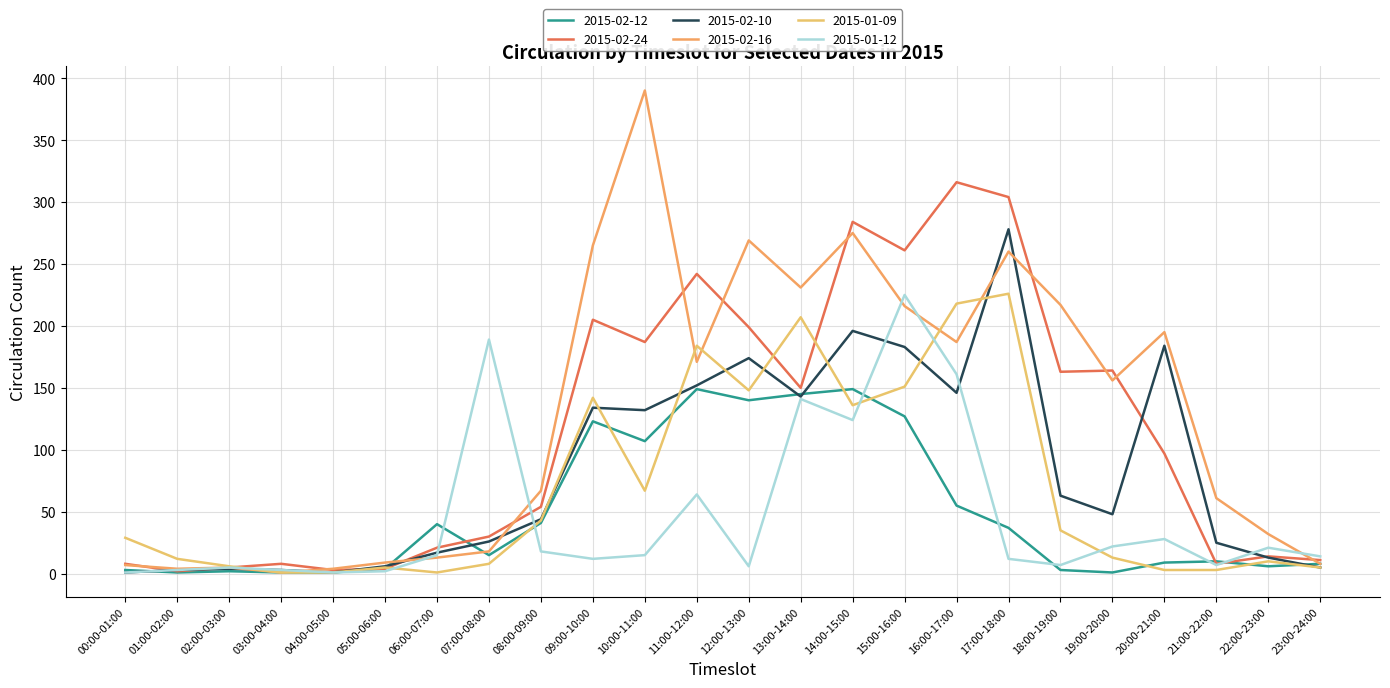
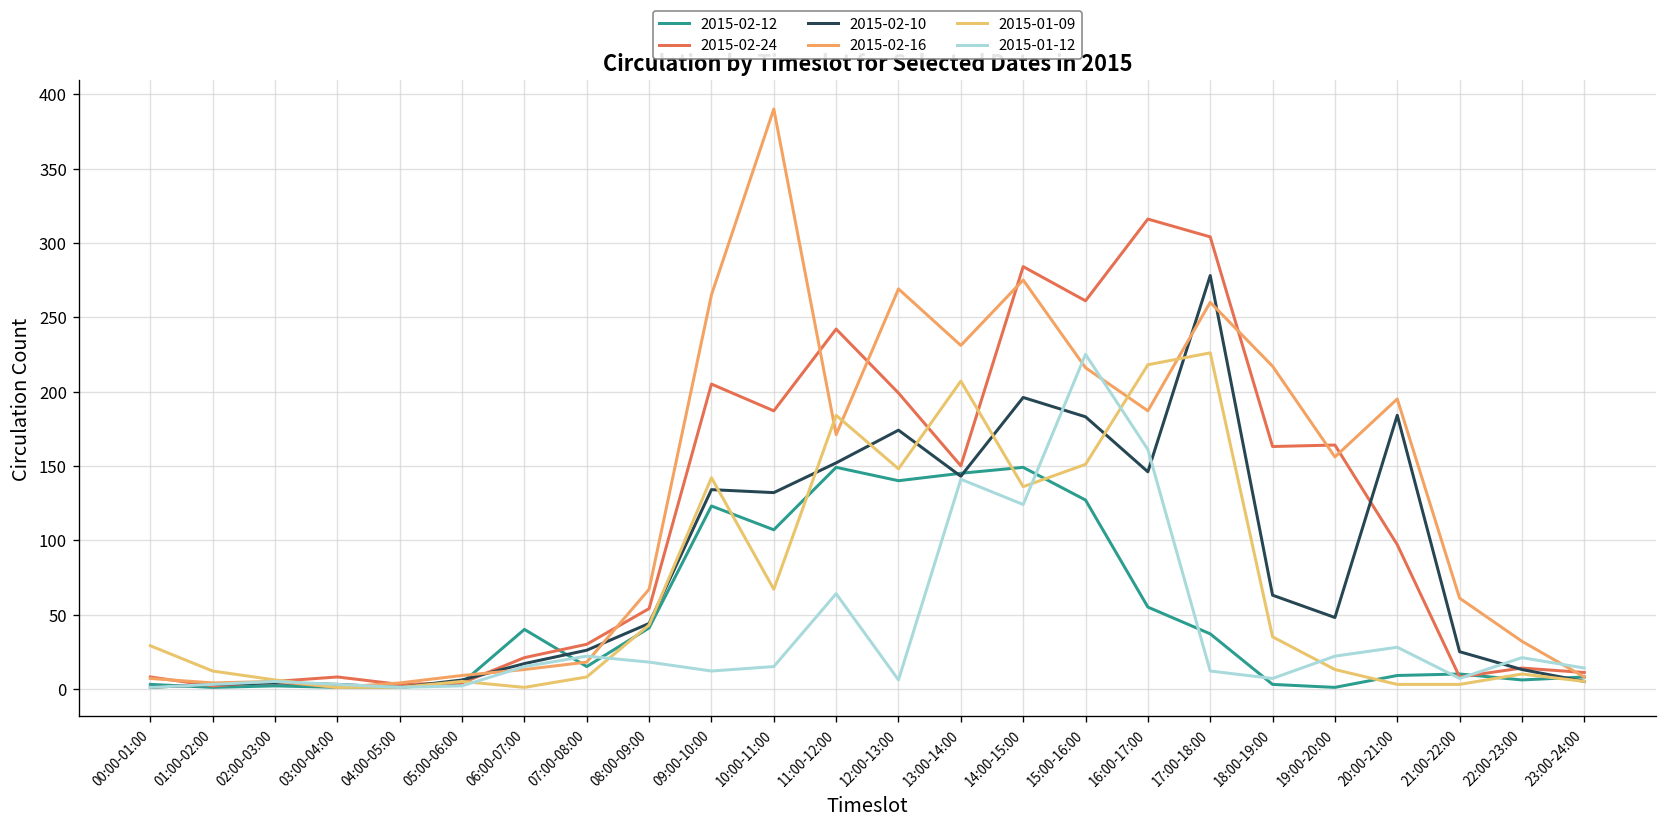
  {
    "2015-02-12": {
      "06:00-07:00": 40,
      "07:00-08:00": 15,
      "09:00-10:00": 123,
      "10:00-11:00": 107,
      "11:00-12:00": 149,
      "12:00-13:00": 140,
      "14:00-15:00": 149,
      "15:00-16:00": 127,
      "16:00-17:00": 55,
      "17:00-18:00": 37,
      "18:00-19:00": 3,
      "19:00-20:00": 1,
      "20:00-21:00": 9,
      "22:00-23:00": 6
    },
    "2015-02-10": {
      "07:00-08:00": 26,
      "09:00-10:00": 134,
      "10:00-11:00": 132,
      "11:00-12:00": 152,
      "12:00-13:00": 174,
      "14:00-15:00": 196,
      "15:00-16:00": 183,
      "16:00-17:00": 146,
      "17:00-18:00": 278,
      "18:00-19:00": 63,
      "19:00-20:00": 48,
      "20:00-21:00": 184,
      "21:00-22:00": 25
    },
    "2015-01-12": {
-     "07:00-08:00": 189,
+     "07:00-08:00": 22,
      "08:00-09:00": 18,
      "09:00-10:00": 12,
      "10:00-11:00": 15,
      "11:00-12:00": 64,
      "12:00-13:00": 6,
      "14:00-15:00": 124,
      "15:00-16:00": 225,
      "16:00-17:00": 161,
      "17:00-18:00": 12,
      "18:00-19:00": 7,
      "19:00-20:00": 22,
      "20:00-21:00": 28,
      "22:00-23:00": 21,
      "23:00-24:00": 14
    }
  }
